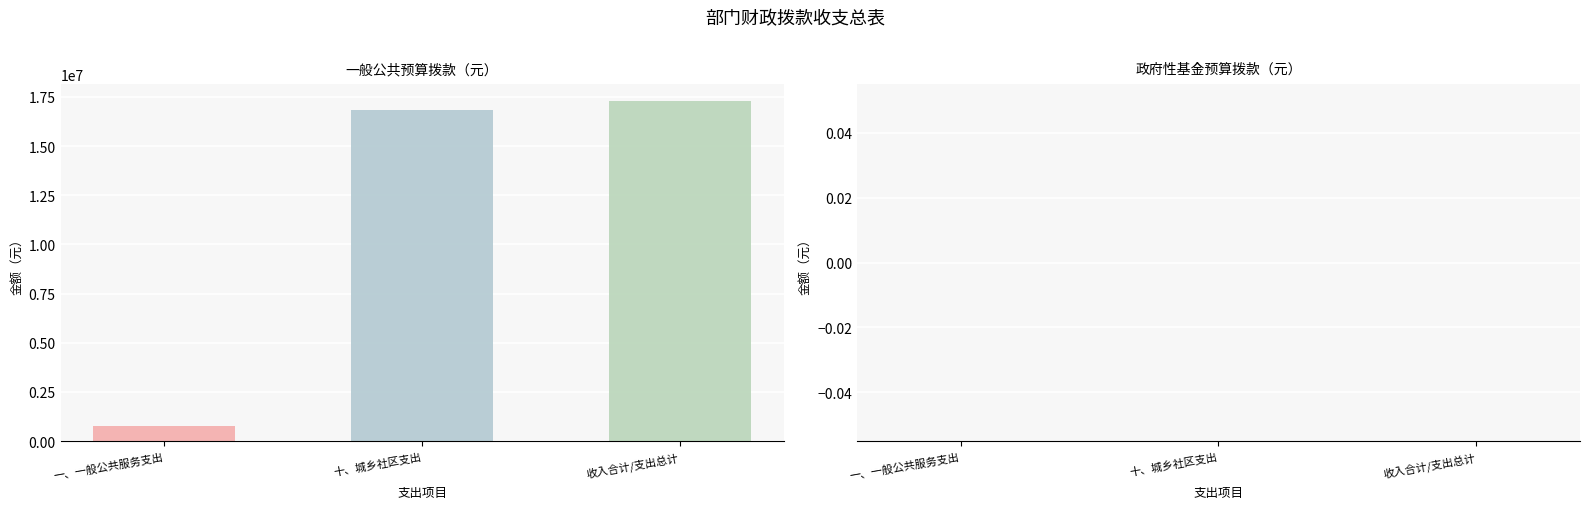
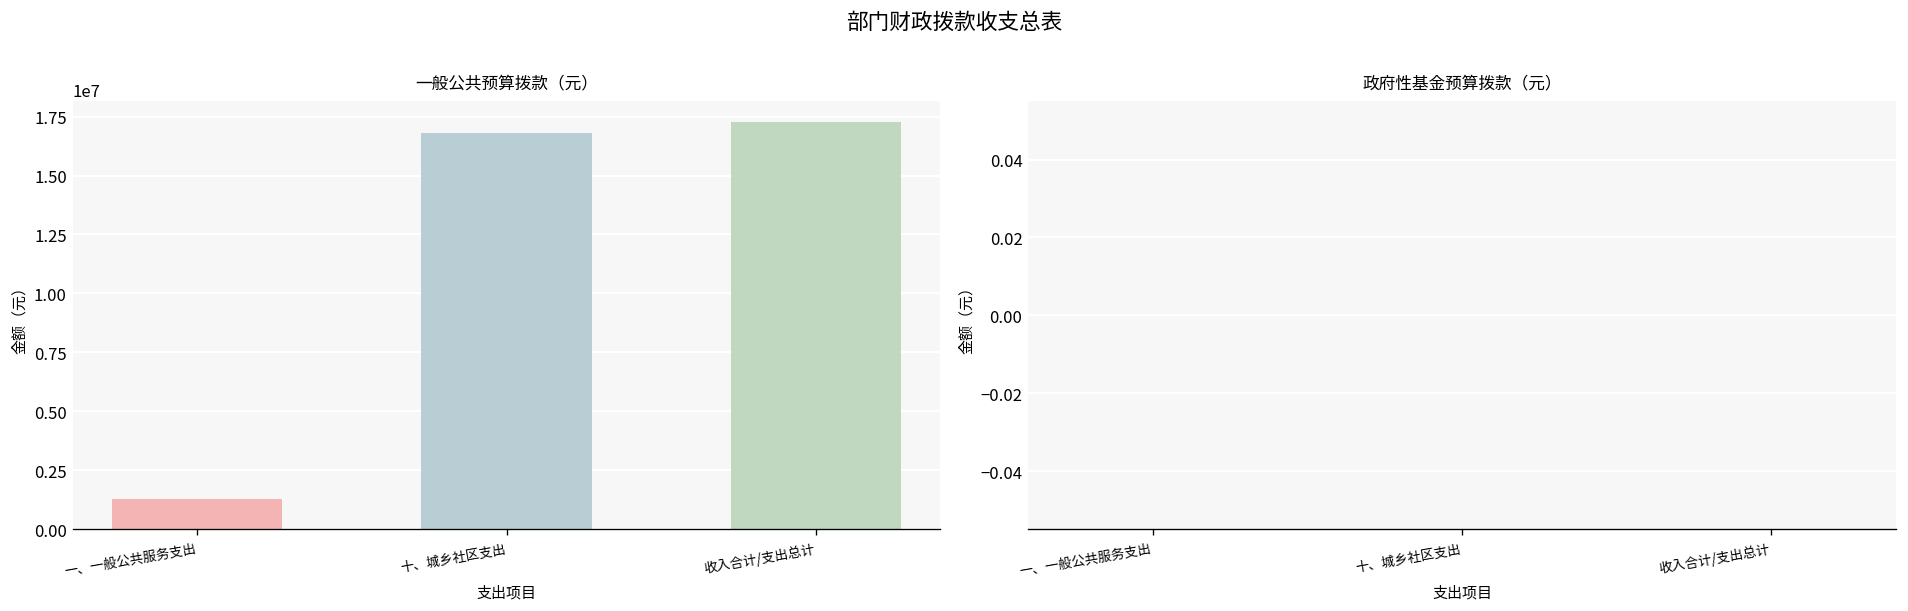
  {
    "一般公共预算拨款（元）": {
-     "一、一般公共服务支出": 700000,
+     "一、一般公共服务支出": 1300000,
      "十、城乡社区支出": 16800000,
      "收入合计/支出总计": 17300000
    },
    "政府性基金预算拨款（元）": {
      "一、一般公共服务支出": 0.000,
      "十、城乡社区支出": 0.000,
      "收入合计/支出总计": 0.000
    }
  }
